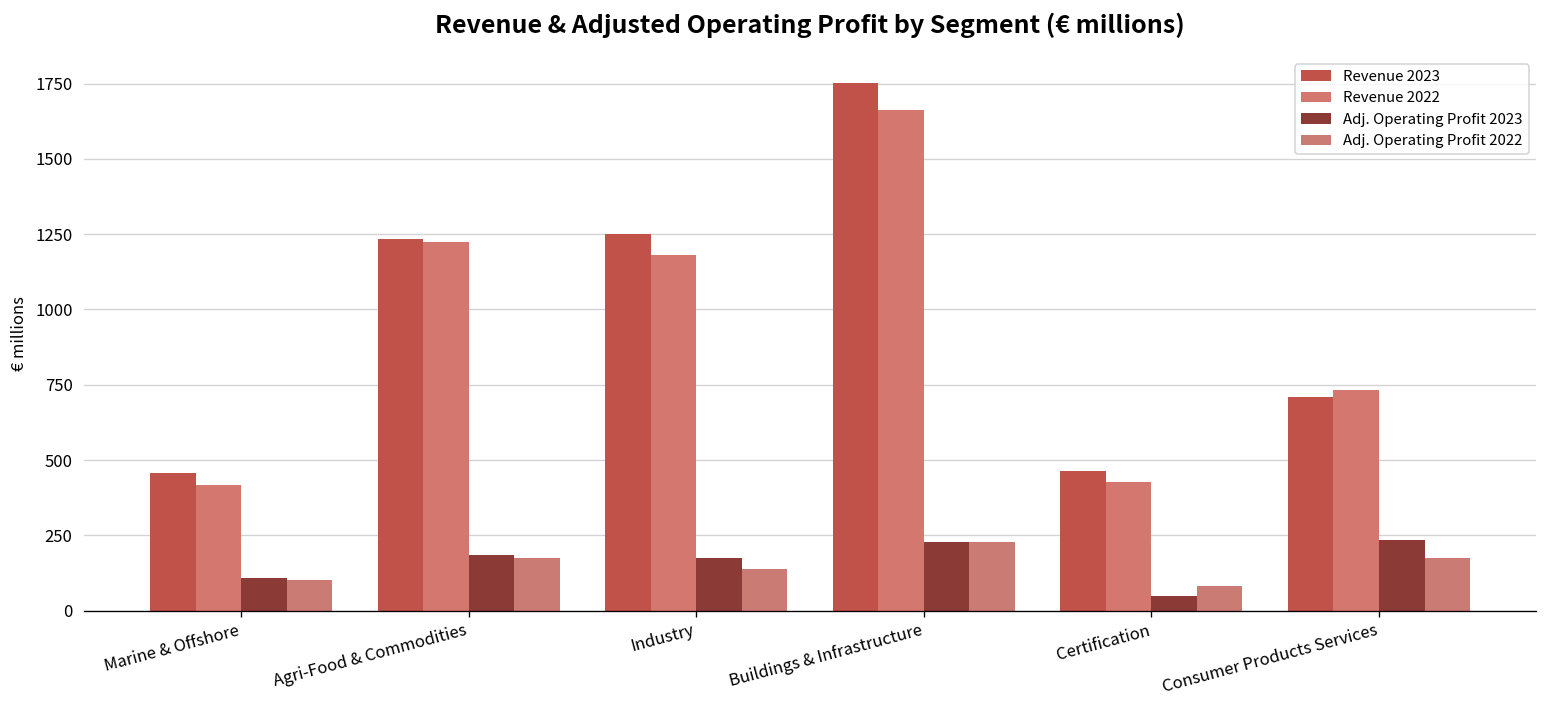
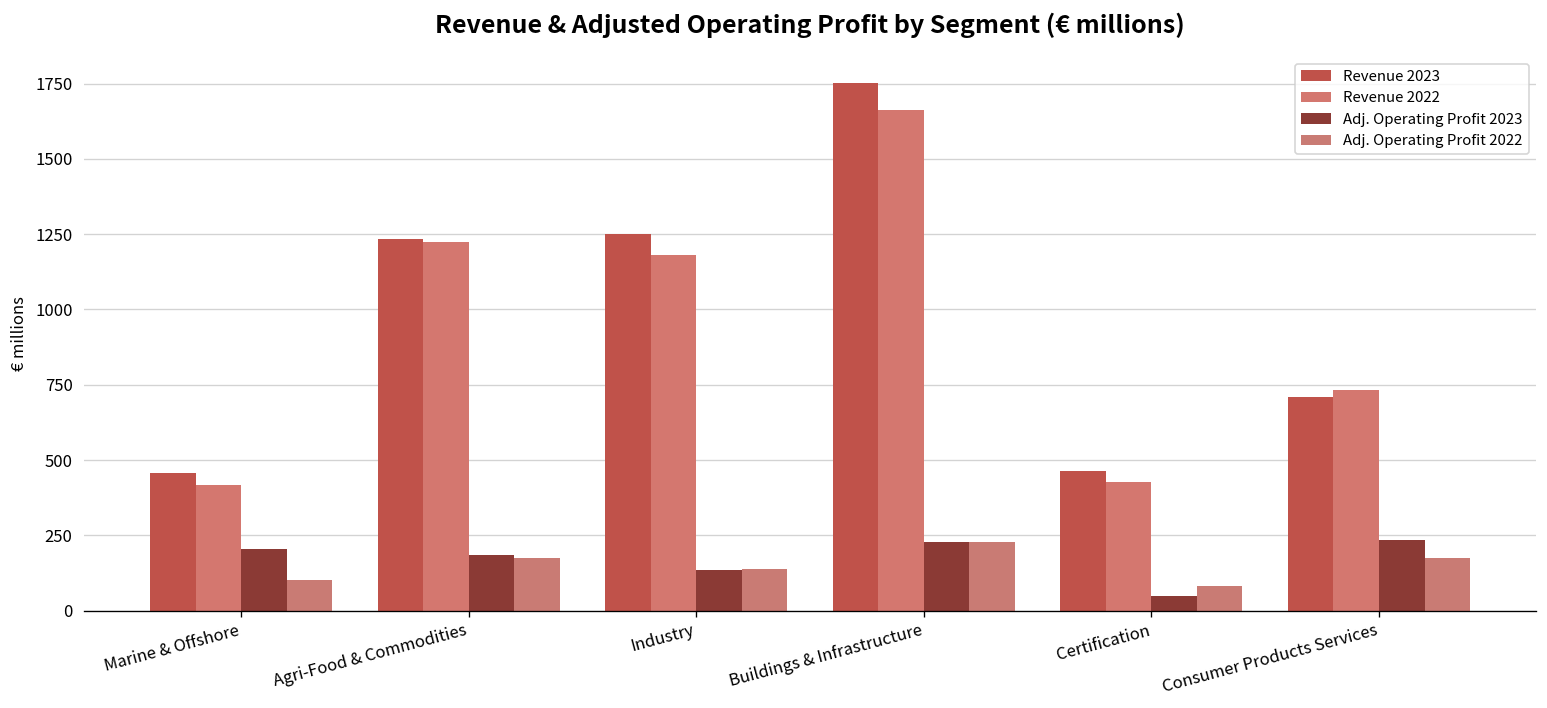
  {
    "Adj. Operating Profit 2023": {
-     "Marine & Offshore": 110,
+     "Marine & Offshore": 210,
      "Agri-Food & Commodities": 180,
-     "Industry": 170,
+     "Industry": 140,
      "Buildings & Infrastructure": 230,
      "Certification": 50,
      "Consumer Products Services": 230
    }
  }
